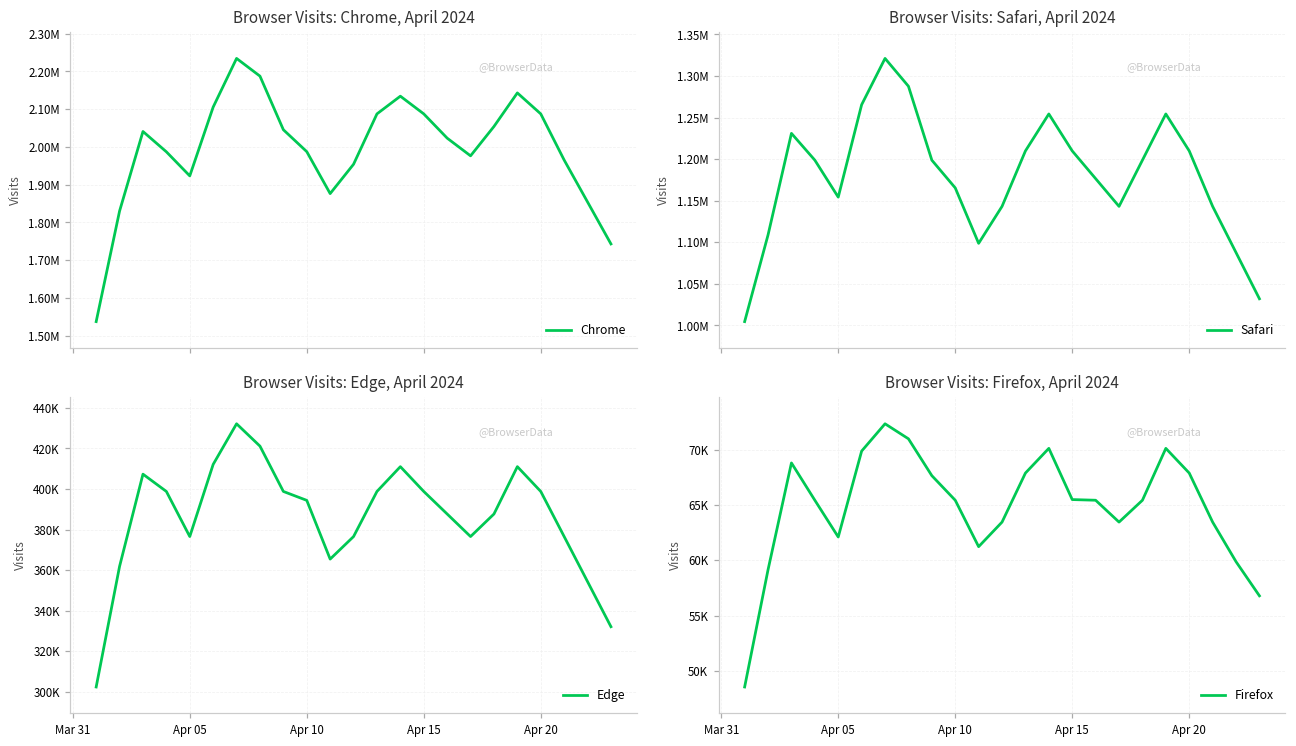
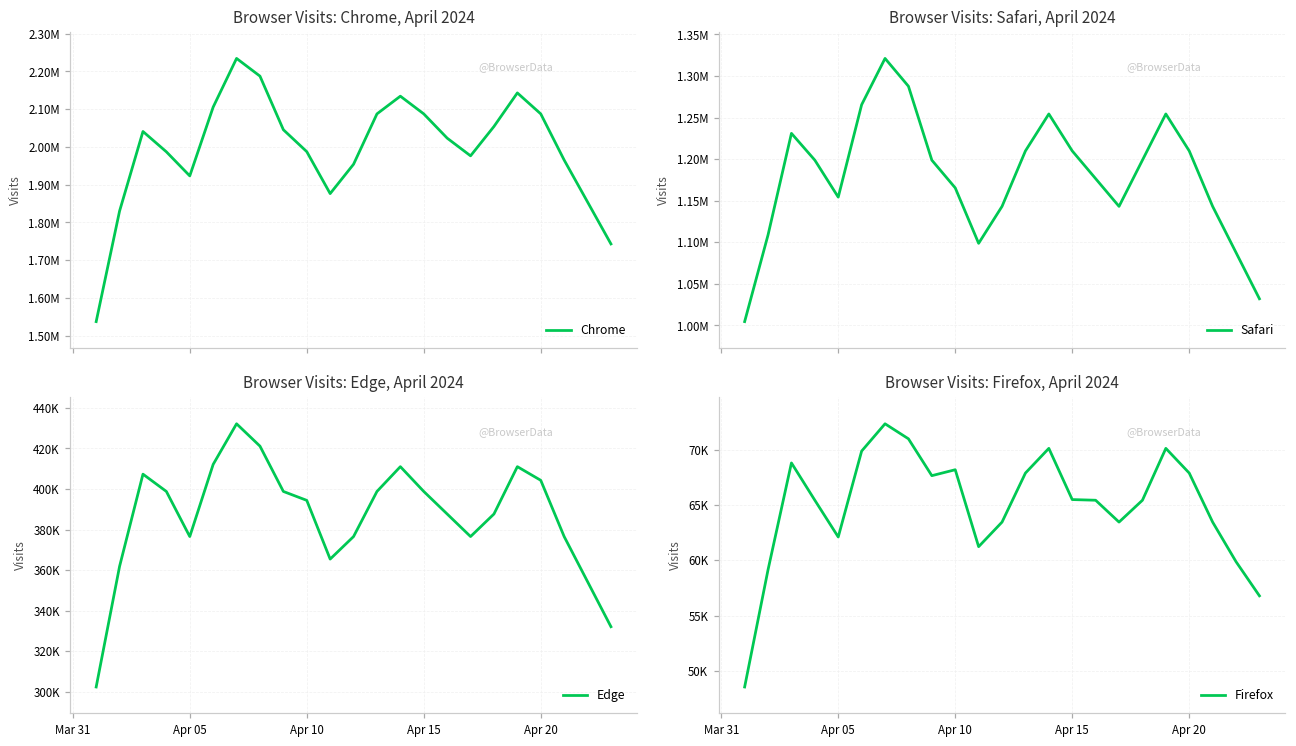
  {
    "Browser Visits: Edge, April 2024": {
      "Apr 05": 377000,
      "Apr 10": 394000,
      "Apr 15": 399000,
-     "Apr 20": 399000
+     "Apr 20": 404000
    },
    "Browser Visits: Firefox, April 2024": {
      "Apr 05": 62100,
-     "Apr 10": 65400,
+     "Apr 10": 68200,
      "Apr 15": 65500,
      "Apr 20": 67900
    }
  }
